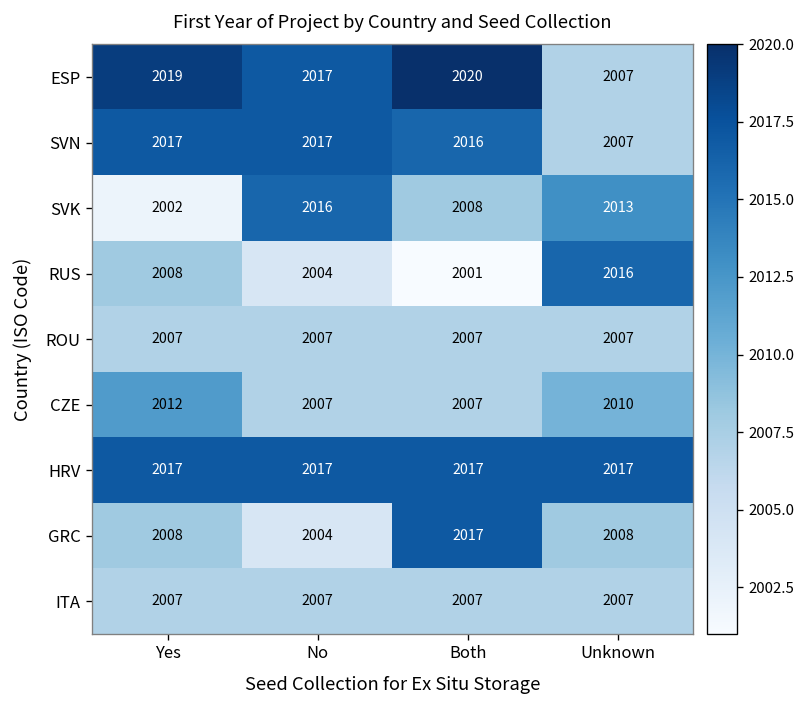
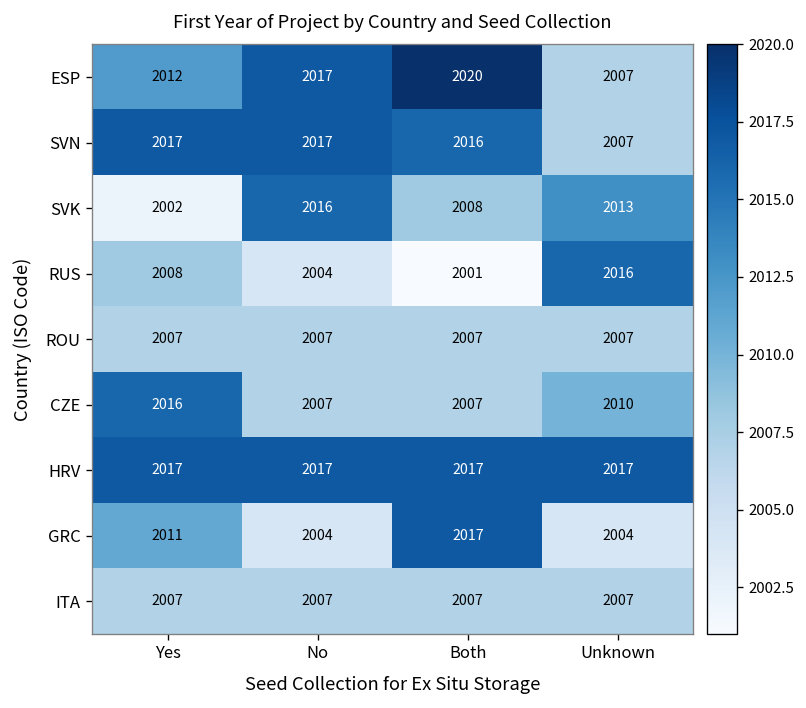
  {
    "ESP": {
-     "Yes": 2019,
+     "Yes": 2012,
      "No": 2017,
      "Both": 2020,
      "Unknown": 2007
    },
    "SVN": {
      "Yes": 2017,
      "No": 2017,
      "Both": 2016,
      "Unknown": 2007
    },
    "SVK": {
      "Yes": 2002,
      "No": 2016,
      "Both": 2008,
      "Unknown": 2013
    },
    "RUS": {
      "Yes": 2008,
      "No": 2004,
      "Both": 2001,
      "Unknown": 2016
    },
    "ROU": {
      "Yes": 2007,
      "No": 2007,
      "Both": 2007,
      "Unknown": 2007
    },
    "CZE": {
-     "Yes": 2012,
+     "Yes": 2016,
      "No": 2007,
      "Both": 2007,
      "Unknown": 2010
    },
    "HRV": {
      "Yes": 2017,
      "No": 2017,
      "Both": 2017,
      "Unknown": 2017
    },
    "GRC": {
-     "Yes": 2008,
+     "Yes": 2011,
      "No": 2004,
      "Both": 2017,
-     "Unknown": 2008
+     "Unknown": 2004
    },
    "ITA": {
      "Yes": 2007,
      "No": 2007,
      "Both": 2007,
      "Unknown": 2007
    }
  }
